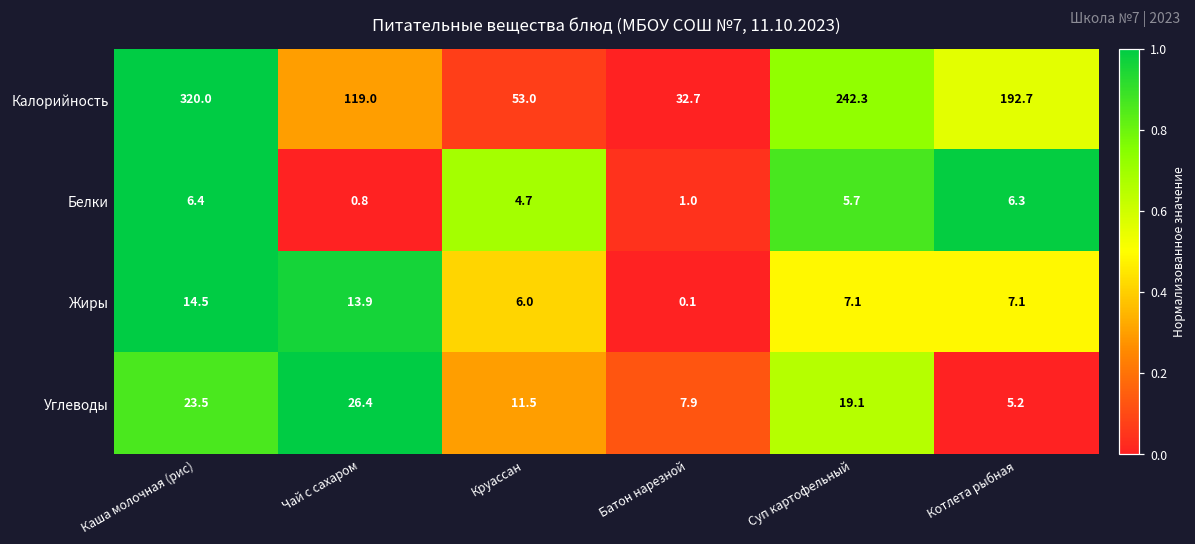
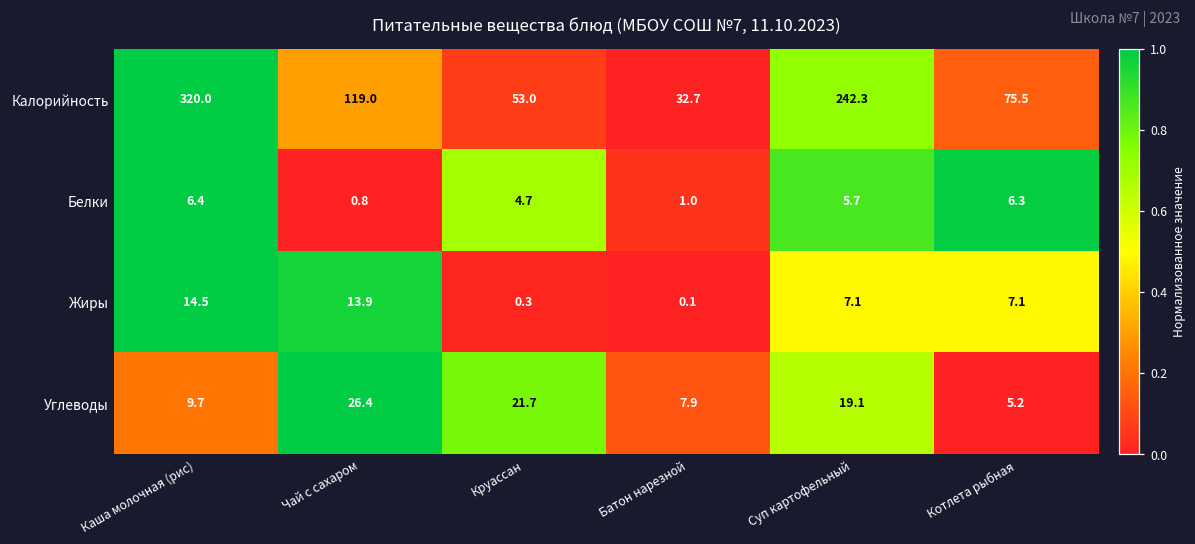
  {
    "Калорийность": {
      "Каша молочная (рис)": 320.0,
      "Чай с сахаром": 119.0,
      "Круассан": 53.0,
      "Батон нарезной": 32.7,
      "Суп картофельный": 242.3,
-     "Котлета рыбная": 192.7
+     "Котлета рыбная": 75.5
    },
    "Белки": {
      "Каша молочная (рис)": 6.4,
      "Чай с сахаром": 0.8,
      "Круассан": 4.7,
      "Батон нарезной": 1.0,
      "Суп картофельный": 5.7,
      "Котлета рыбная": 6.3
    },
    "Жиры": {
      "Каша молочная (рис)": 14.5,
      "Чай с сахаром": 13.9,
-     "Круассан": 6.0,
+     "Круассан": 0.3,
      "Батон нарезной": 0.1,
      "Суп картофельный": 7.1,
      "Котлета рыбная": 7.1
    },
    "Углеводы": {
-     "Каша молочная (рис)": 23.5,
+     "Каша молочная (рис)": 9.7,
      "Чай с сахаром": 26.4,
-     "Круассан": 11.5,
+     "Круассан": 21.7,
      "Батон нарезной": 7.9,
      "Суп картофельный": 19.1,
      "Котлета рыбная": 5.2
    }
  }
